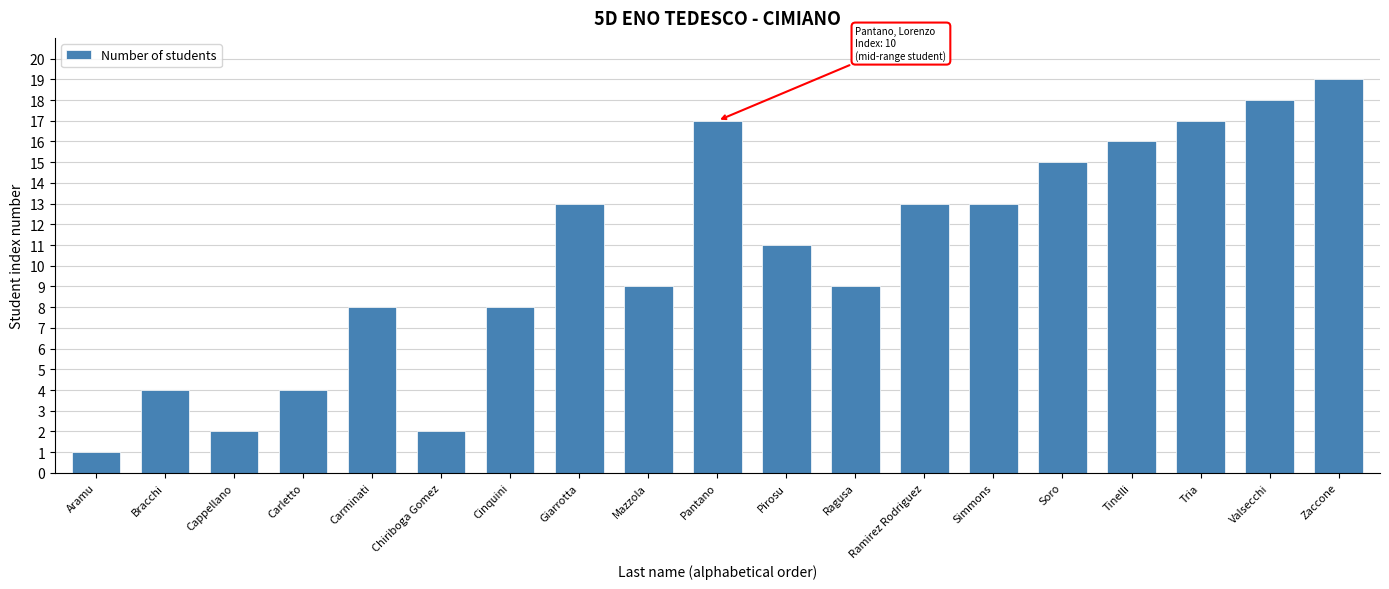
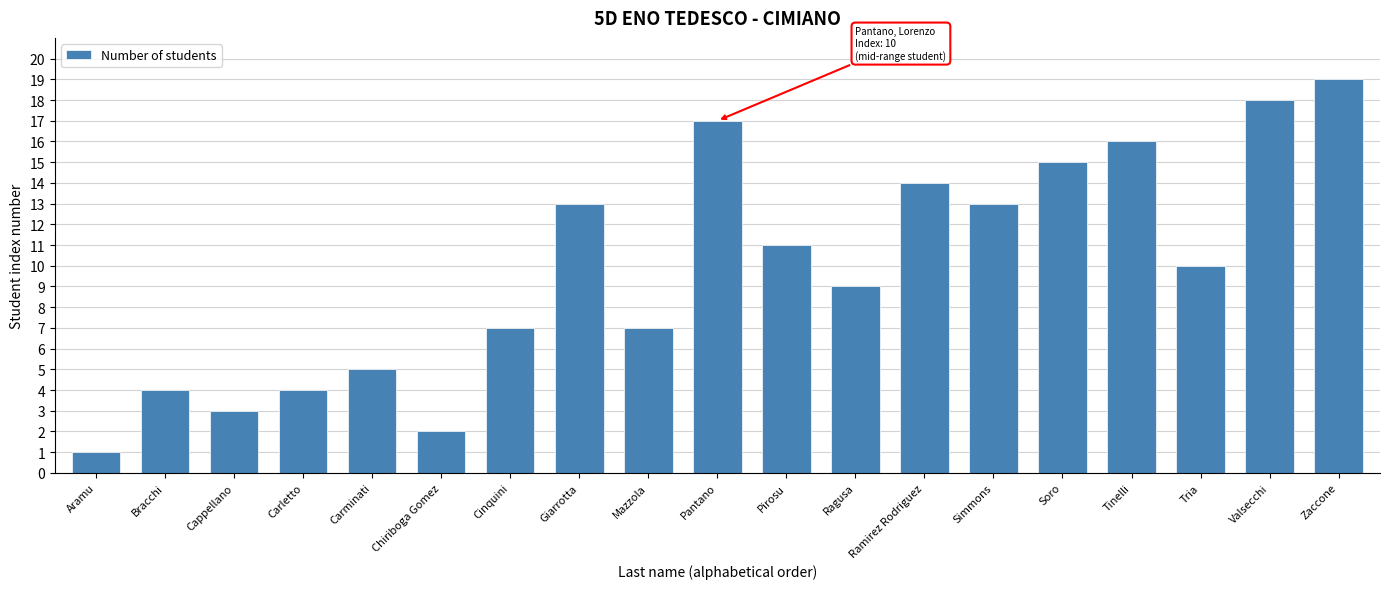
  {
    "Aramu": 1,
    "Bracchi": 4,
-   "Cappellano": 2,
+   "Cappellano": 3,
    "Carletto": 4,
-   "Carminati": 8,
+   "Carminati": 5,
    "Chiriboga Gomez": 2,
-   "Cinquini": 8,
+   "Cinquini": 7,
    "Giarrotta": 13,
-   "Mazzola": 9,
+   "Mazzola": 7,
    "Pirosu": 11,
    "Ragusa": 9,
-   "Ramirez Rodriguez": 13,
+   "Ramirez Rodriguez": 14,
    "Simmons": 13,
    "Soro": 15,
    "Tinelli": 16,
-   "Tria": 17,
+   "Tria": 10,
    "Valsecchi": 18,
    "Zaccone": 19
  }
